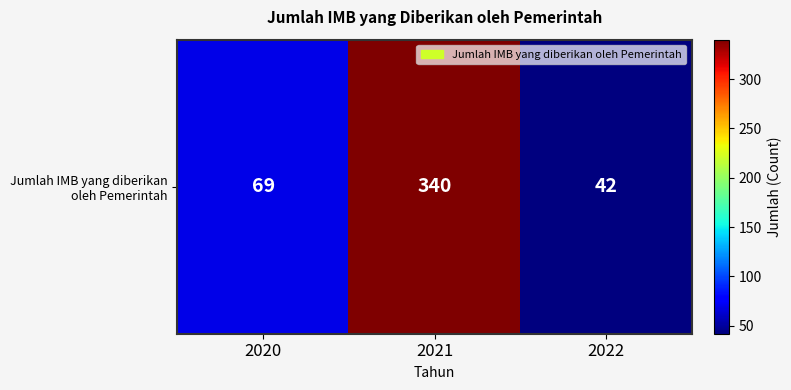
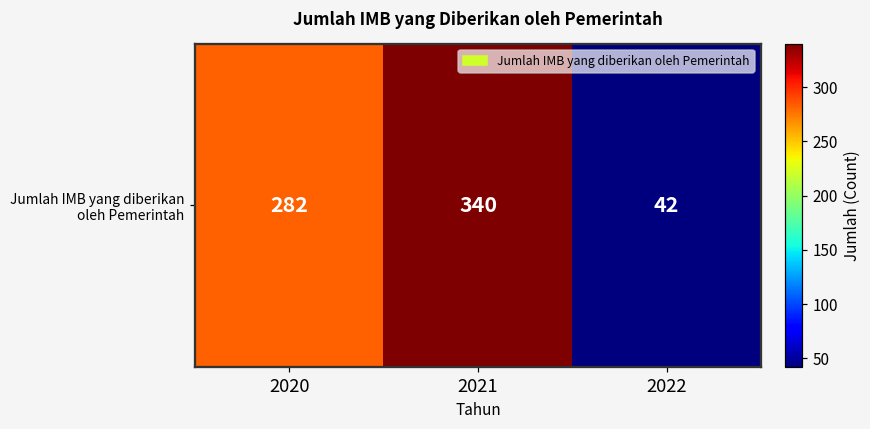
  {
    "Jumlah IMB yang diberikan oleh Pemerintah": {
-     "2020": 69,
+     "2020": 282,
      "2021": 340,
      "2022": 42
    }
  }
